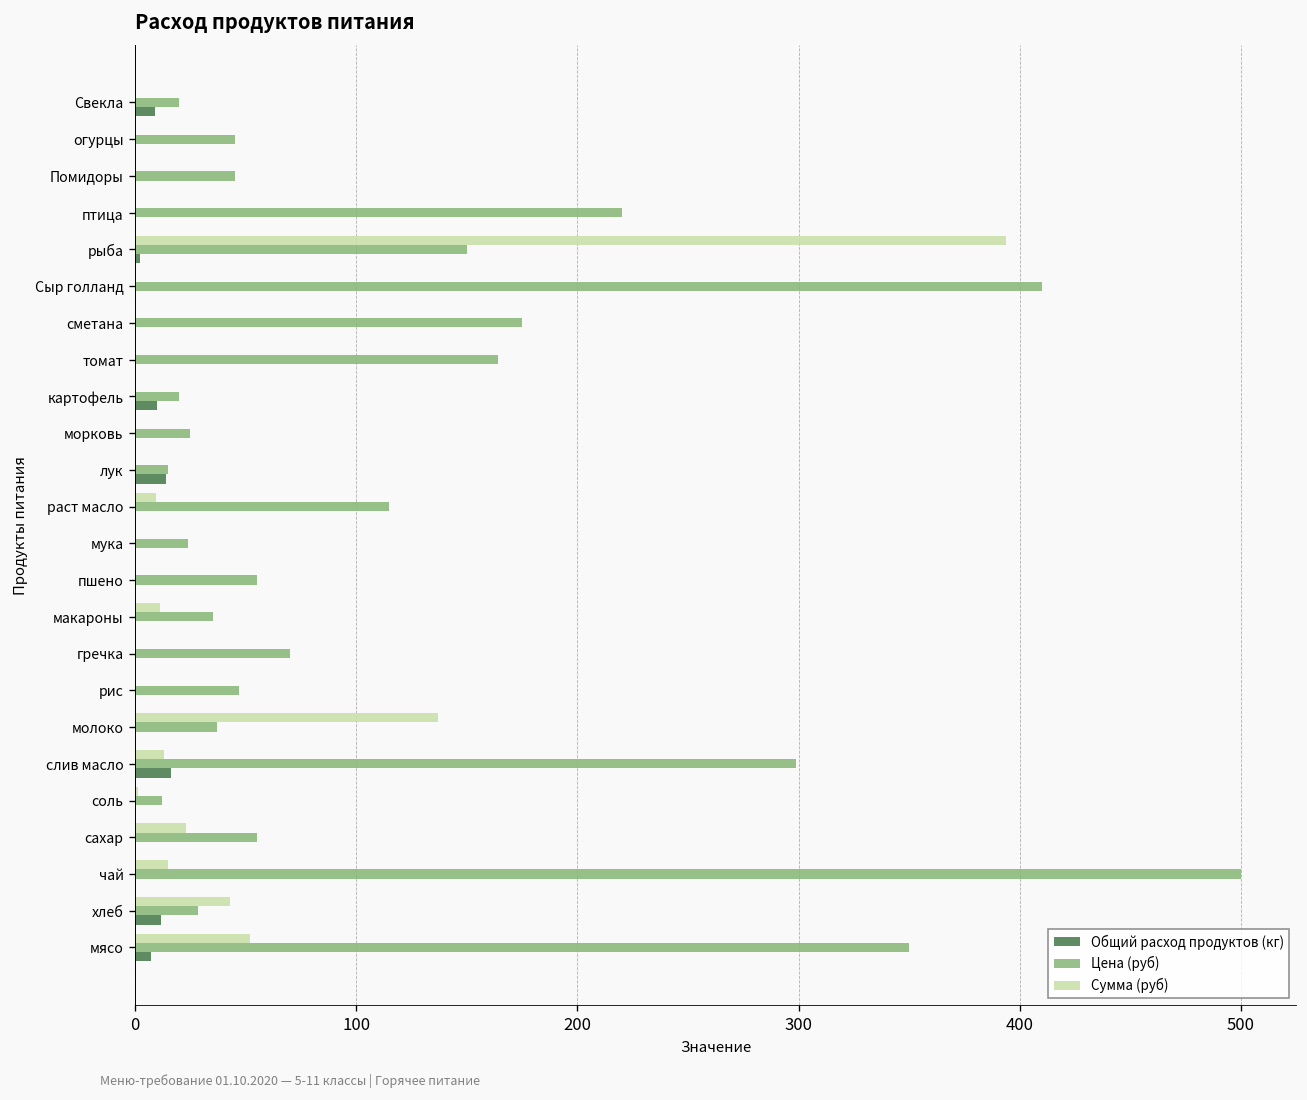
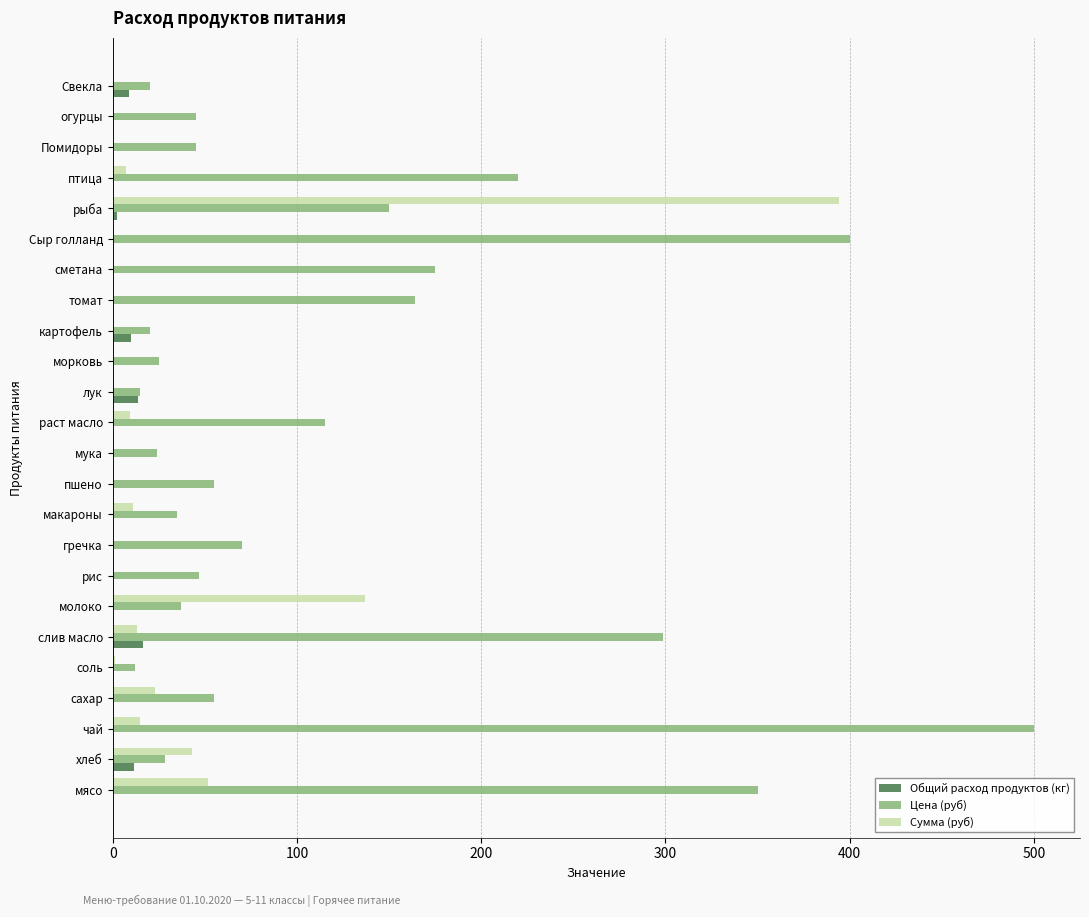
  {
    "Общий расход продуктов (кг)": {
      "Свекла": 9,
      "огурцы": 0,
      "Помидоры": 0,
      "птица": 0,
      "рыба": 2,
      "Сыр голланд": 0,
      "сметана": 0,
      "томат": 0,
      "картофель": 10,
      "морковь": 0,
      "лук": 14,
      "мука": 0,
      "пшено": 0,
      "макароны": 0,
      "гречка": 0,
      "рис": 0,
      "молоко": 0,
      "слив масло": 16,
      "хлеб": 12,
-     "мясо": 7
+     "мясо": 0
    },
    "Цена (руб)": {
      "Свекла": 20,
      "огурцы": 45,
      "Помидоры": 45,
      "птица": 220,
      "рыба": 150,
-     "Сыр голланд": 410,
+     "Сыр голланд": 400,
      "сметана": 175,
      "томат": 164,
      "картофель": 20,
      "морковь": 25,
      "лук": 15,
      "раст масло": 115,
      "мука": 24,
      "пшено": 55,
      "макароны": 35,
      "гречка": 70,
      "рис": 47,
      "молоко": 37,
      "слив масло": 299,
      "соль": 12,
      "сахар": 55,
      "чай": 500,
      "хлеб": 29,
      "мясо": 350
    },
    "Сумма (руб)": {
      "Свекла": 0,
      "огурцы": 0,
      "Помидоры": 0,
-     "птица": 0,
+     "птица": 7,
      "рыба": 394,
      "Сыр голланд": 0,
      "сметана": 0,
      "томат": 0,
      "картофель": 0,
      "морковь": 0,
      "лук": 0,
      "раст масло": 9,
      "мука": 0,
      "пшено": 0,
      "макароны": 11,
      "гречка": 0,
      "рис": 0,
      "молоко": 137,
      "слив масло": 13,
      "сахар": 23,
      "чай": 15,
      "хлеб": 43,
      "мясо": 52
    }
  }
